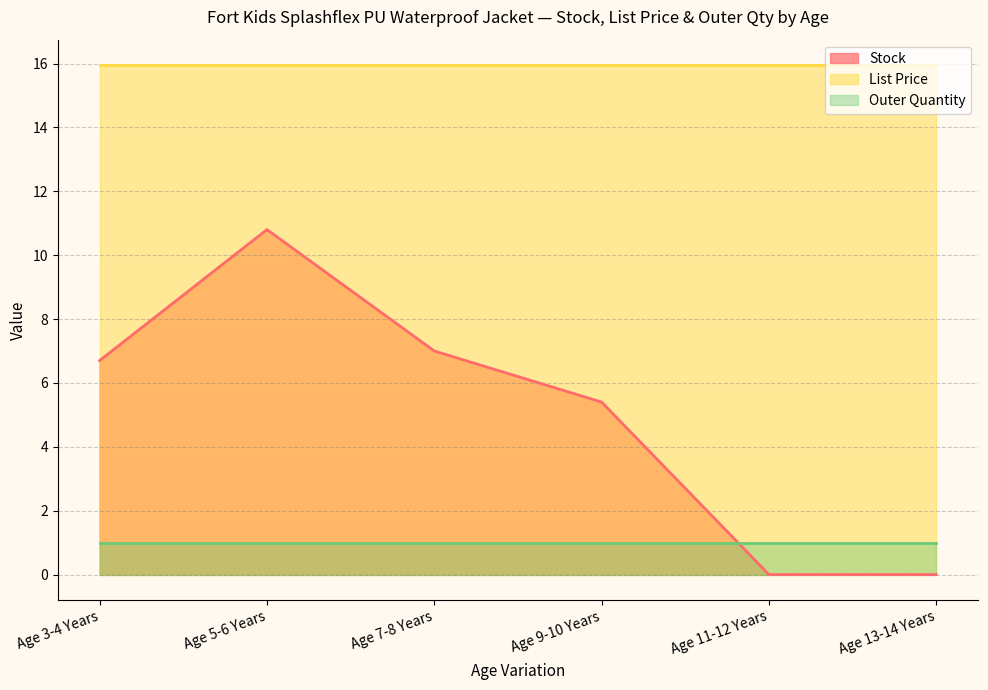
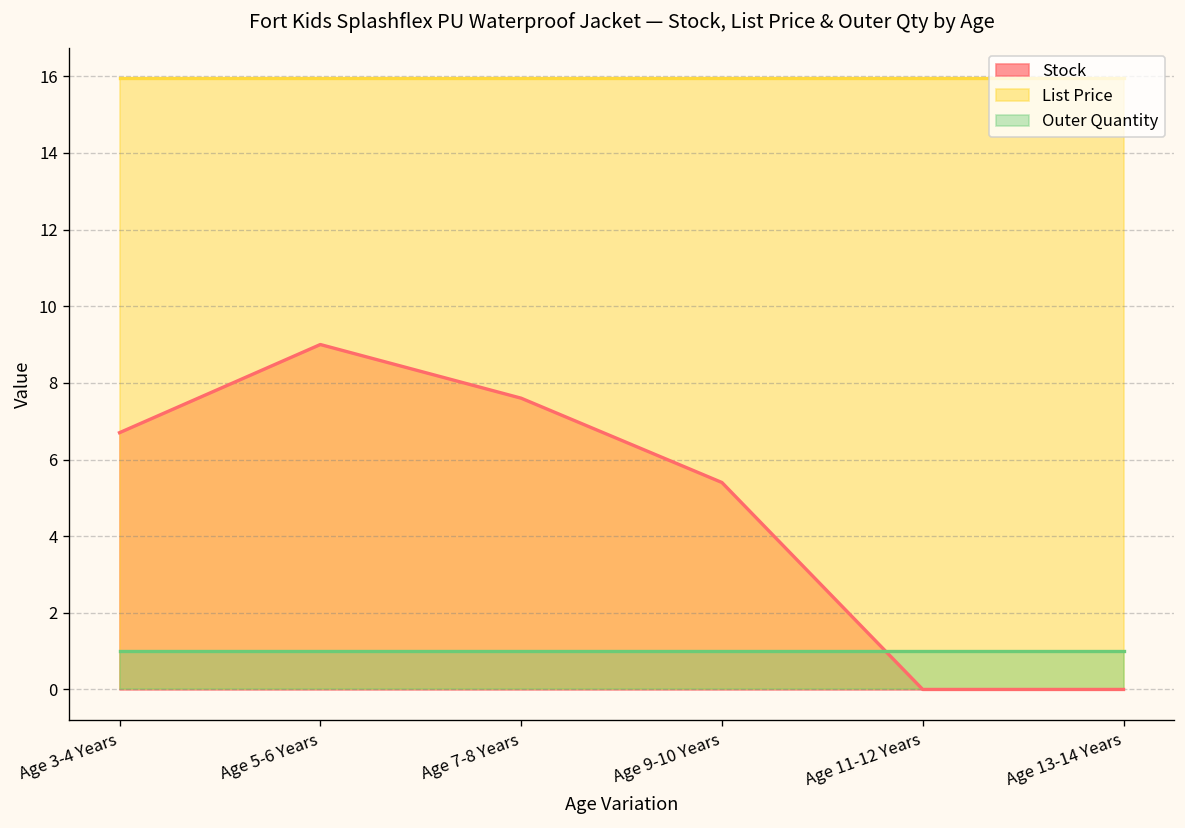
  {
    "Stock": {
      "Age 3-4 Years": 6.7,
-     "Age 5-6 Years": 10.8,
-     "Age 7-8 Years": 7.0,
+     "Age 5-6 Years": 9.0,
+     "Age 7-8 Years": 7.6,
      "Age 9-10 Years": 5.4,
      "Age 11-12 Years": 0.0,
      "Age 13-14 Years": 0.0
    },
    "List Price": {
      "Age 3-4 Years": 16.0,
      "Age 5-6 Years": 16.0,
      "Age 7-8 Years": 16.0,
      "Age 9-10 Years": 16.0,
      "Age 11-12 Years": 16.0
    },
    "Outer Quantity": {
      "Age 3-4 Years": 1.0,
      "Age 5-6 Years": 1.0,
      "Age 7-8 Years": 1.0,
      "Age 9-10 Years": 1.0,
      "Age 11-12 Years": 1.0,
      "Age 13-14 Years": 1.0
    }
  }
